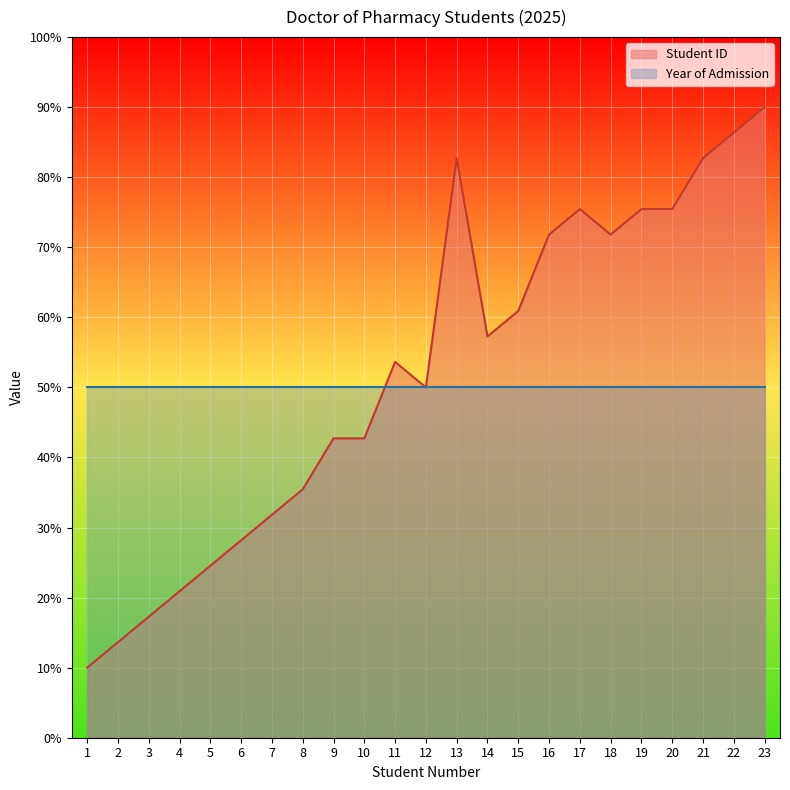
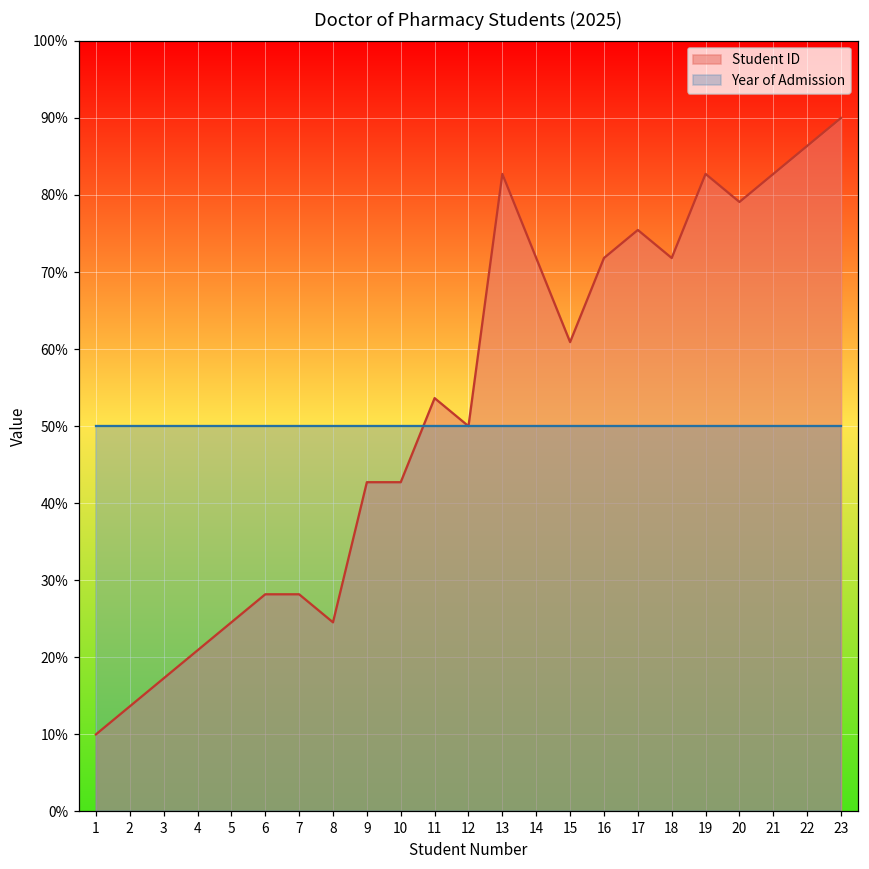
  {
    "Student ID": {
      "1": "10%",
      "2": "14%",
      "3": "17%",
      "4": "21%",
      "5": "25%",
      "6": "28%",
-     "7": "32%",
-     "8": "35%",
+     "7": "28%",
+     "8": "25%",
      "9": "43%",
      "10": "43%",
      "11": "54%",
      "13": "83%",
-     "14": "57%",
+     "14": "72%",
      "15": "61%",
      "16": "72%",
      "17": "75%",
      "18": "72%",
-     "19": "75%",
-     "20": "75%",
+     "19": "83%",
+     "20": "79%",
      "21": "83%",
      "22": "86%",
      "23": "90%"
    },
    "Year of Admission": {
      "1": "50%",
      "2": "50%",
      "3": "50%",
      "4": "50%",
      "5": "50%",
      "6": "50%",
      "7": "50%",
      "8": "50%",
      "9": "50%",
      "10": "50%",
      "11": "50%",
      "13": "50%",
      "14": "50%",
      "15": "50%",
      "16": "50%",
      "17": "50%",
      "18": "50%",
      "19": "50%",
      "20": "50%",
      "21": "50%",
      "22": "50%",
      "23": "50%"
    }
  }
